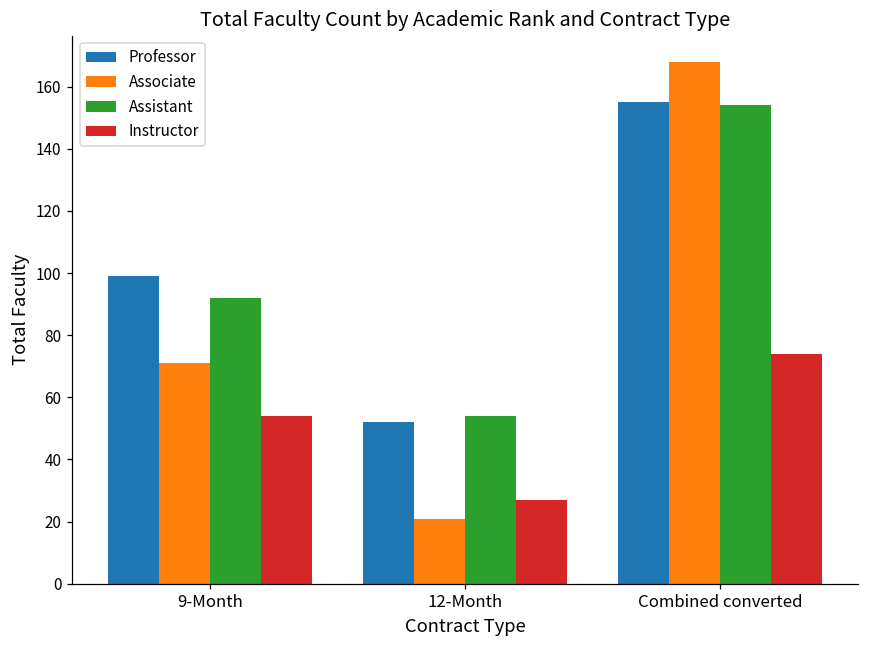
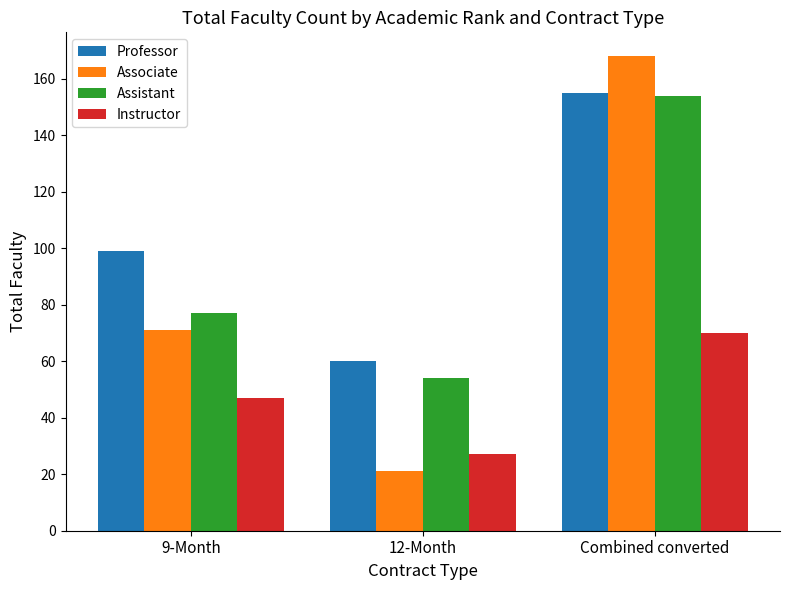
  {
    "Professor": {
      "9-Month": 99,
-     "12-Month": 52,
+     "12-Month": 60,
      "Combined converted": 155
    },
    "Associate": {
      "9-Month": 71,
      "12-Month": 21,
      "Combined converted": 168
    },
    "Assistant": {
-     "9-Month": 92,
+     "9-Month": 77,
      "12-Month": 54,
      "Combined converted": 154
    },
    "Instructor": {
-     "9-Month": 54,
+     "9-Month": 47,
      "12-Month": 27,
-     "Combined converted": 74
+     "Combined converted": 70
    }
  }
